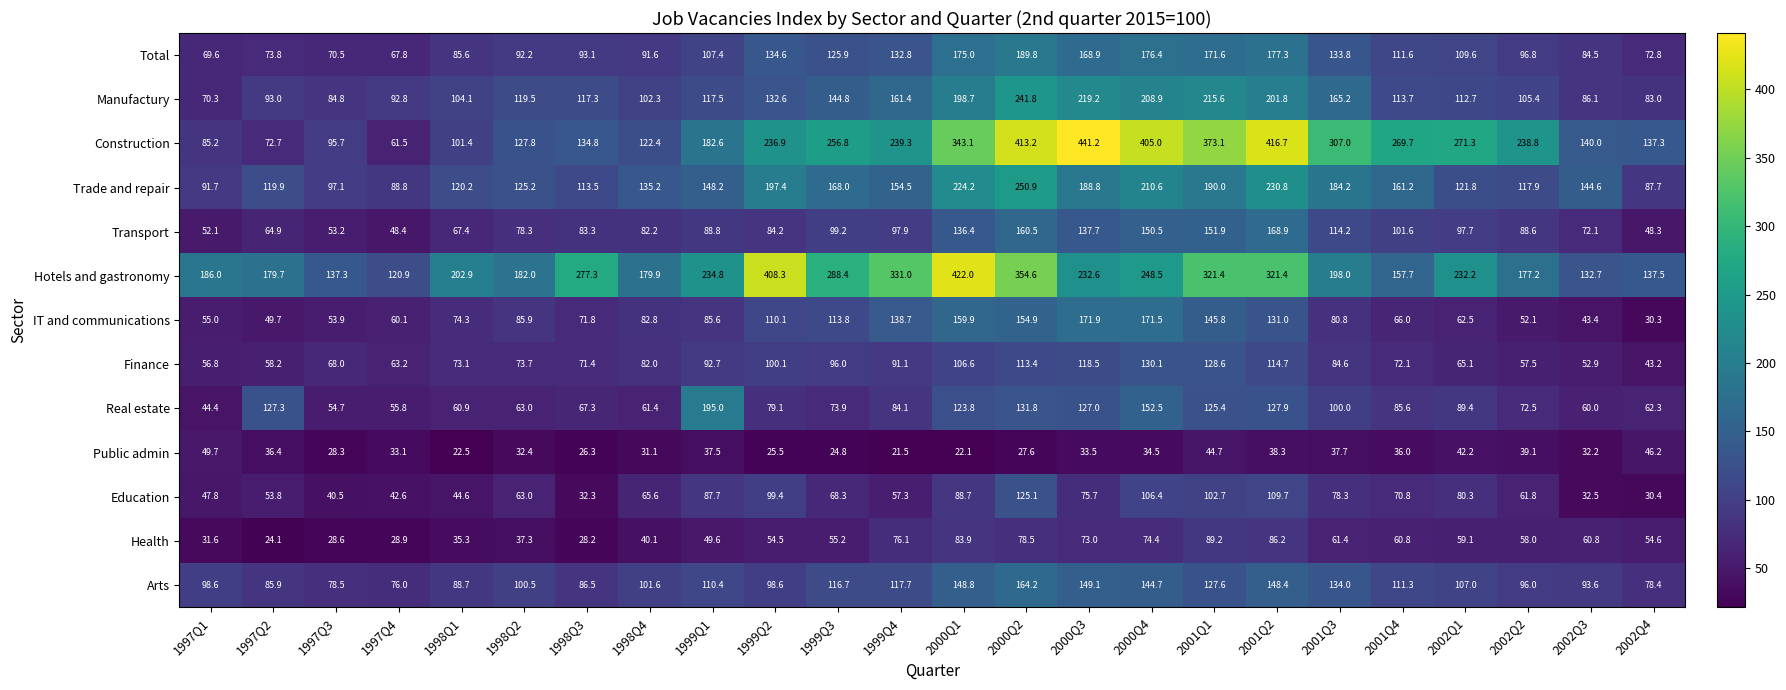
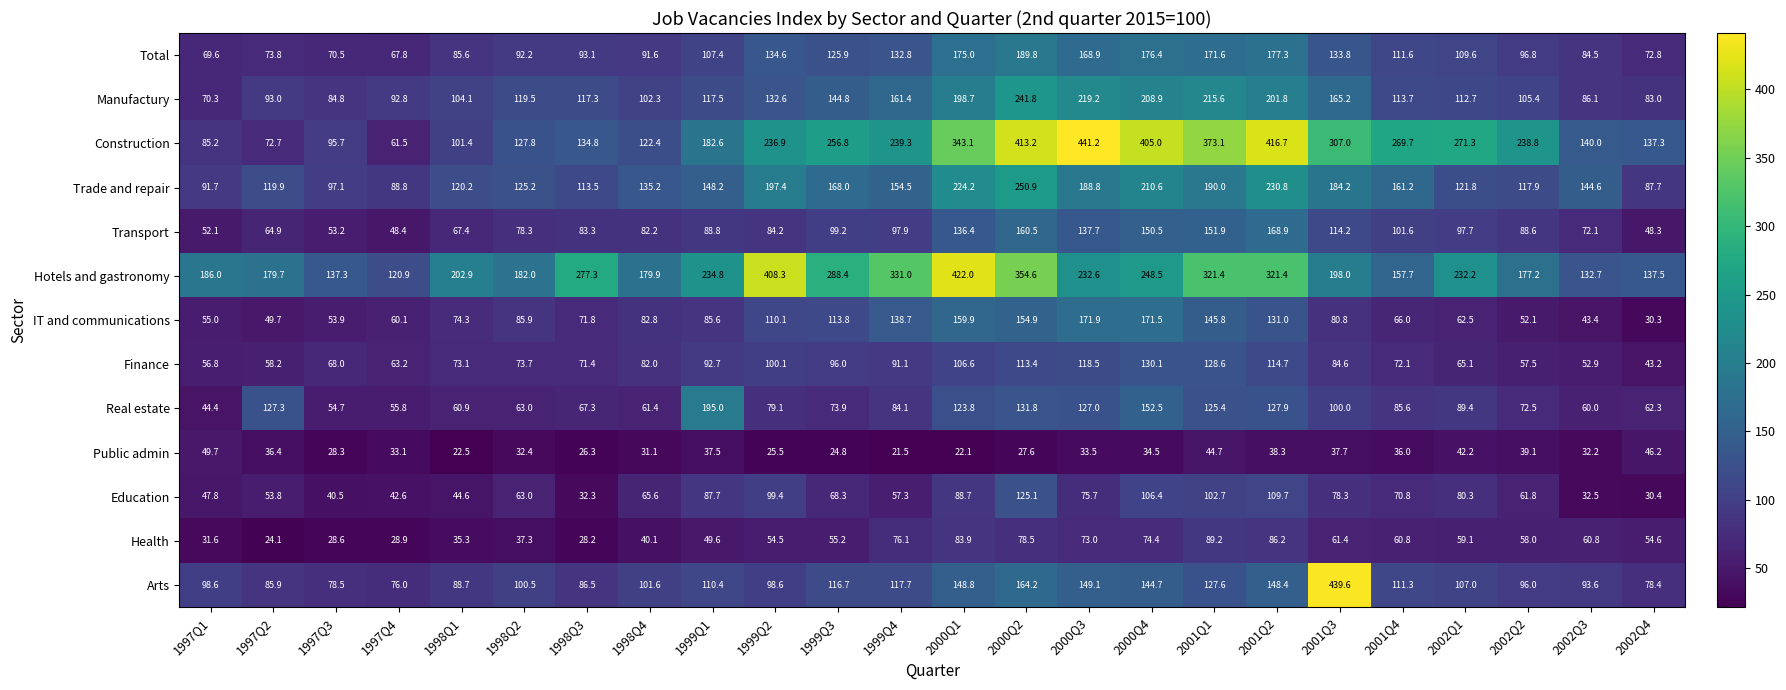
  {
    "Arts": {
      "1997Q1": 98.6,
      "1997Q2": 85.9,
      "1997Q3": 78.5,
      "1997Q4": 76.0,
      "1998Q1": 88.7,
      "1998Q2": 100.5,
      "1998Q3": 86.5,
      "1998Q4": 101.6,
      "1999Q1": 110.4,
      "1999Q2": 98.6,
      "1999Q3": 116.7,
      "1999Q4": 117.7,
      "2000Q1": 148.8,
      "2000Q2": 164.2,
      "2000Q3": 149.1,
      "2000Q4": 144.7,
      "2001Q1": 127.6,
      "2001Q2": 148.4,
-     "2001Q3": 134.0,
+     "2001Q3": 439.6,
      "2001Q4": 111.3,
      "2002Q1": 107.0,
      "2002Q2": 96.0,
      "2002Q3": 93.6,
      "2002Q4": 78.4
    }
  }
